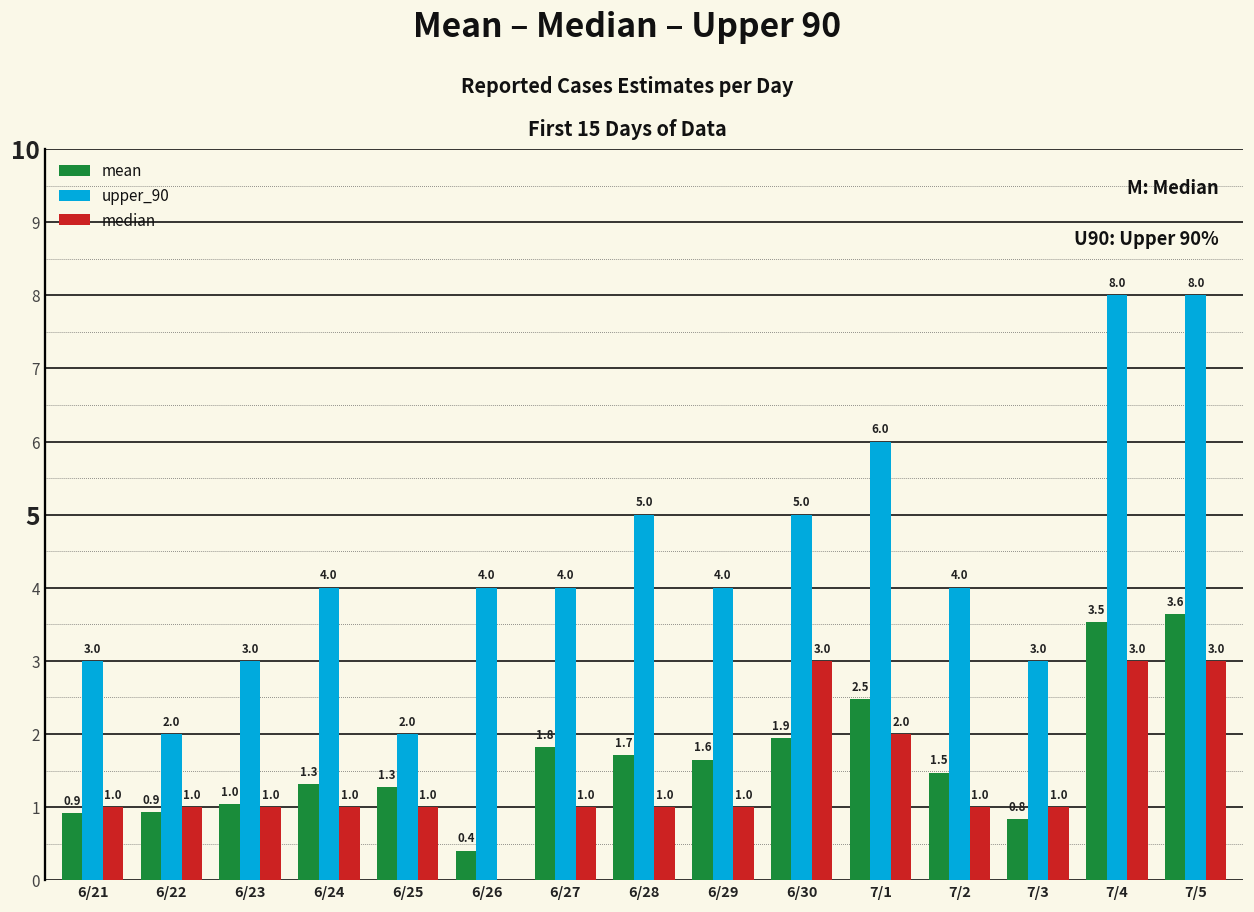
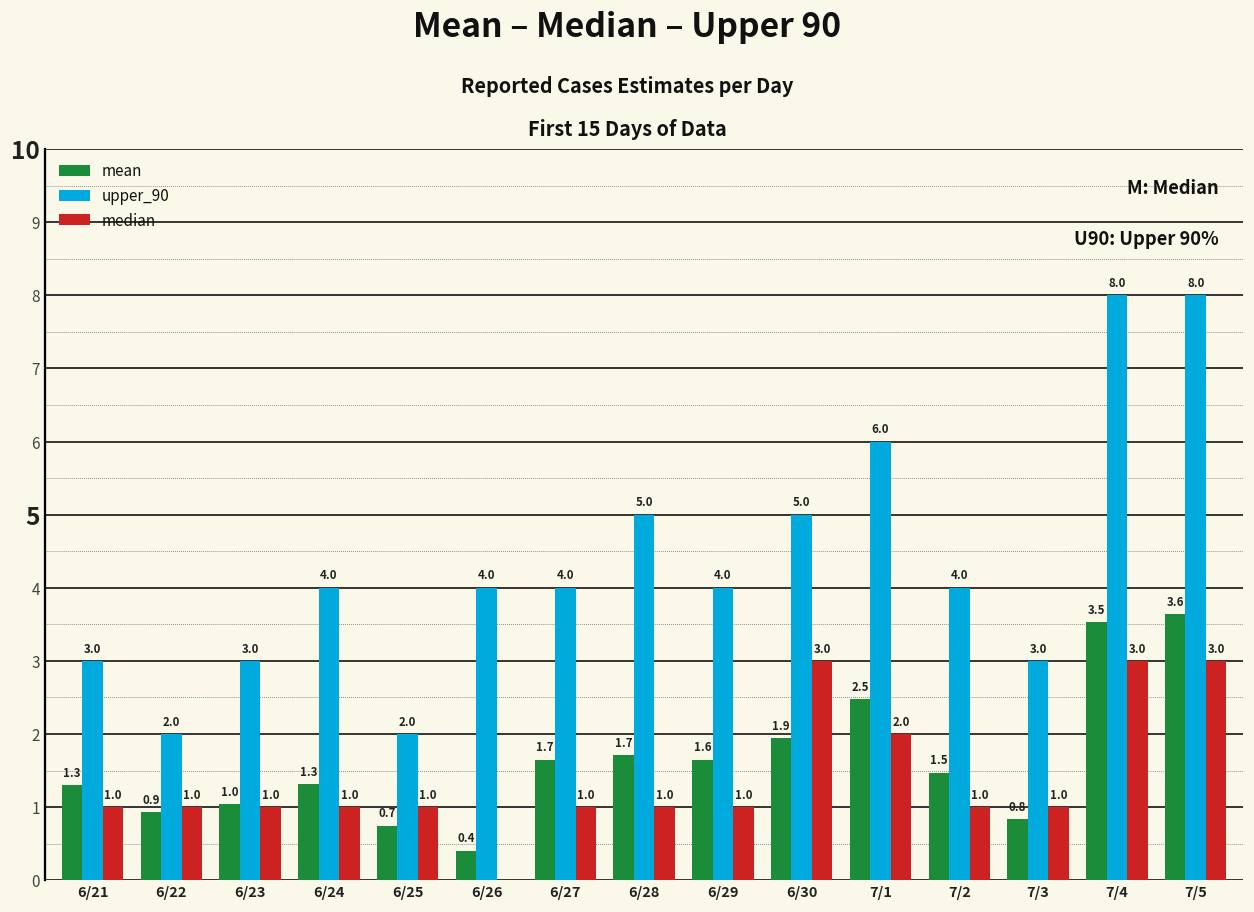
  {
    "mean": {
-     "6/21": 0.9,
+     "6/21": 1.3,
      "6/22": 0.9,
      "6/23": 1.0,
      "6/24": 1.3,
-     "6/25": 1.3,
+     "6/25": 0.7,
      "6/26": 0.4,
-     "6/27": 1.8,
+     "6/27": 1.7,
      "6/28": 1.7,
      "6/29": 1.6,
      "6/30": 1.9,
      "7/1": 2.5,
      "7/2": 1.5,
      "7/3": 0.8,
      "7/4": 3.5,
      "7/5": 3.6
    },
    "upper_90": {
      "6/21": 3.0,
      "6/22": 2.0,
      "6/23": 3.0,
      "6/24": 4.0,
      "6/25": 2.0,
      "6/26": 4.0,
      "6/27": 4.0,
      "6/28": 5.0,
      "6/29": 4.0,
      "6/30": 5.0,
      "7/1": 6.0,
      "7/2": 4.0,
      "7/3": 3.0,
      "7/4": 8.0,
      "7/5": 8.0
    },
    "median": {
      "6/21": 1.0,
      "6/22": 1.0,
      "6/23": 1.0,
      "6/24": 1.0,
      "6/25": 1.0,
      "6/27": 1.0,
      "6/28": 1.0,
      "6/29": 1.0,
      "6/30": 3.0,
      "7/1": 2.0,
      "7/2": 1.0,
      "7/3": 1.0,
      "7/4": 3.0,
      "7/5": 3.0
    }
  }
